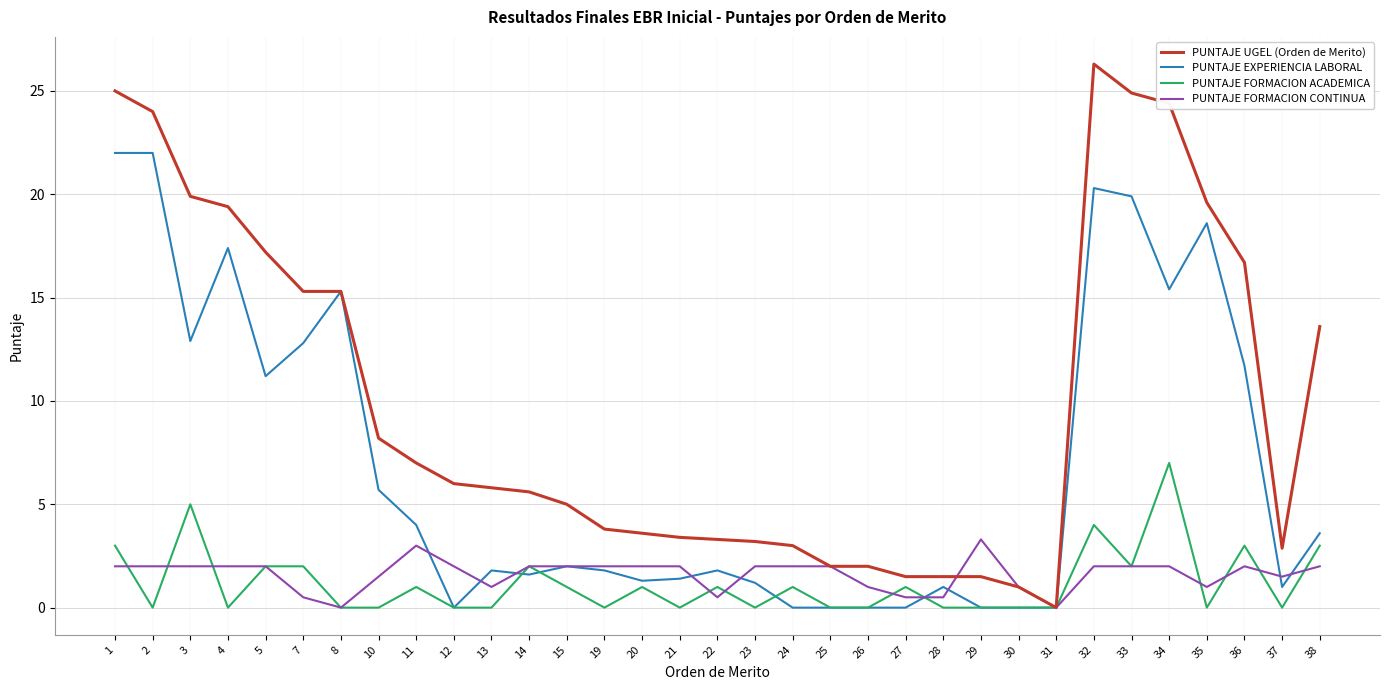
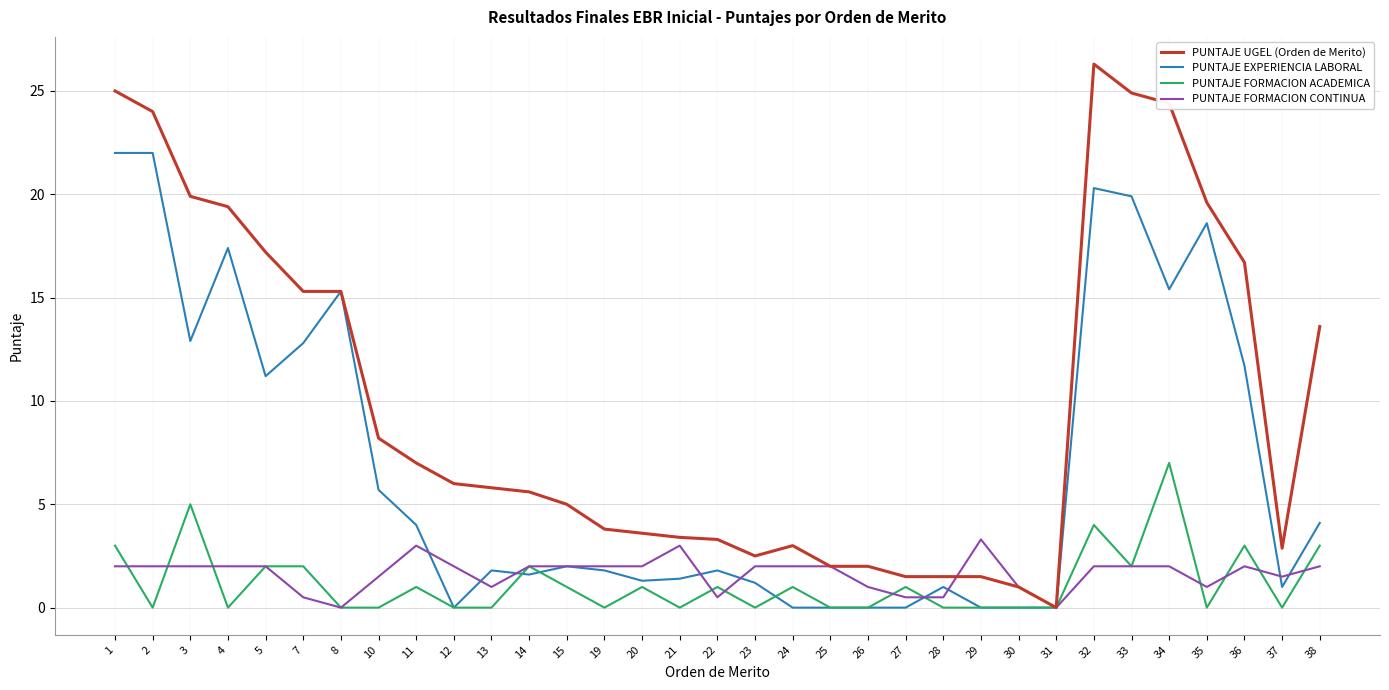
  {
    "PUNTAJE UGEL (Orden de Merito)": {
      "1": 25.0,
      "2": 24.0,
      "3": 19.9,
      "4": 19.4,
      "5": 17.2,
      "7": 15.3,
      "10": 8.2,
      "11": 7.0,
      "12": 6.0,
      "13": 5.8,
      "14": 5.6,
      "15": 5.0,
      "19": 3.8,
      "20": 3.6,
      "21": 3.4,
      "22": 3.3,
-     "23": 3.2,
+     "23": 2.5,
      "24": 3.0,
      "26": 2.0,
      "27": 1.5,
      "28": 1.5,
      "29": 1.5,
      "32": 26.3,
      "33": 24.9,
      "35": 19.6,
      "36": 16.7,
      "37": 2.9,
      "38": 13.6
    },
    "PUNTAJE EXPERIENCIA LABORAL": {
      "1": 22.0,
      "2": 22.0,
      "3": 12.9,
      "4": 17.4,
      "5": 11.2,
      "7": 12.8,
      "10": 5.7,
      "11": 4.0,
      "13": 1.8,
      "14": 1.6,
      "19": 1.8,
      "20": 1.3,
      "21": 1.4,
      "22": 1.8,
      "23": 1.2,
      "24": 0.0,
      "27": 0.0,
      "28": 1.0,
      "32": 20.3,
      "33": 19.9,
      "34": 15.4,
      "35": 18.6,
      "36": 11.7,
      "37": 1.0,
-     "38": 3.6
+     "38": 4.1
    },
    "PUNTAJE FORMACION ACADEMICA": {
      "1": 3.0,
      "2": 0.0,
      "3": 5.0,
      "4": 0.0,
      "7": 2.0,
      "10": 0.0,
      "11": 1.0,
      "13": 0.0,
      "15": 1.0,
      "19": 0.0,
      "20": 1.0,
      "21": 0.0,
      "22": 1.0,
      "23": 0.0,
      "24": 1.0,
      "27": 1.0,
      "28": 0.0,
      "32": 4.0,
      "34": 7.0,
      "35": 0.0,
      "36": 3.0,
      "37": 0.0,
      "38": 3.0
    },
    "PUNTAJE FORMACION CONTINUA": {
      "1": 2,
      "2": 2,
      "3": 2,
      "4": 2,
      "7": 0.5,
      "10": 1.5,
      "11": 3,
      "12": 2,
      "13": 1,
      "19": 2,
      "20": 2,
-     "21": 2,
+     "21": 3,
      "22": 0.5,
      "23": 2,
      "24": 2,
      "26": 1,
      "27": 0.5,
      "28": 0.5,
      "29": 3.3,
      "32": 2,
      "34": 2,
      "35": 1,
      "36": 2,
      "37": 1.5,
      "38": 2
    }
  }
